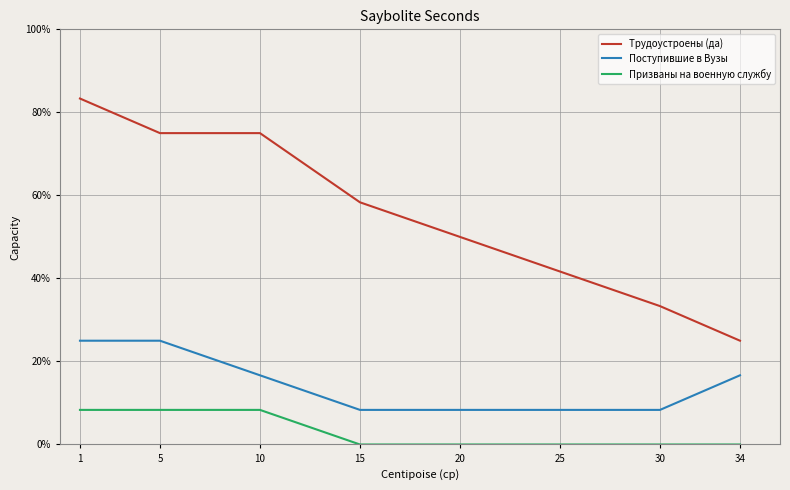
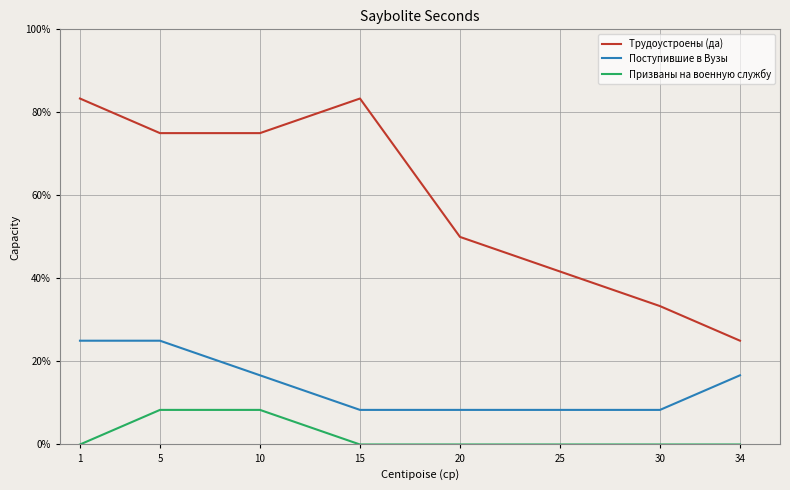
  {
    "Трудоустроены (да)": {
      "1": "83%",
      "5": "75%",
      "10": "75%",
-     "15": "58%",
+     "15": "83%",
      "20": "50%",
      "25": "42%",
      "30": "33%",
      "34": "25%"
    },
    "Поступившие в Вузы": {
      "1": "25%",
      "5": "25%",
      "10": "17%",
      "15": "8%",
      "20": "8%",
      "25": "8%",
      "30": "8%",
      "34": "17%"
    },
    "Призваны на военную службу": {
-     "1": "8%",
+     "1": "0%",
      "5": "8%",
      "10": "8%",
      "15": "0%",
      "20": "0%",
      "25": "0%",
      "30": "0%",
      "34": "0%"
    }
  }
